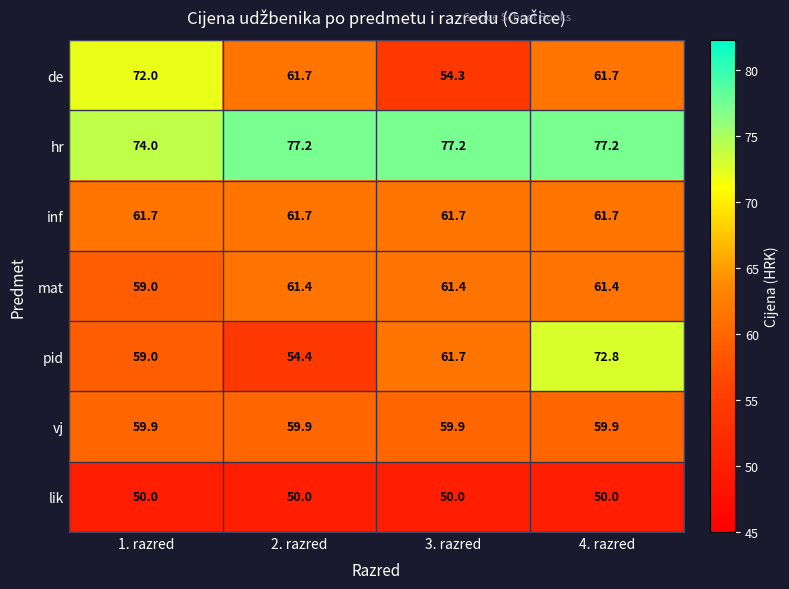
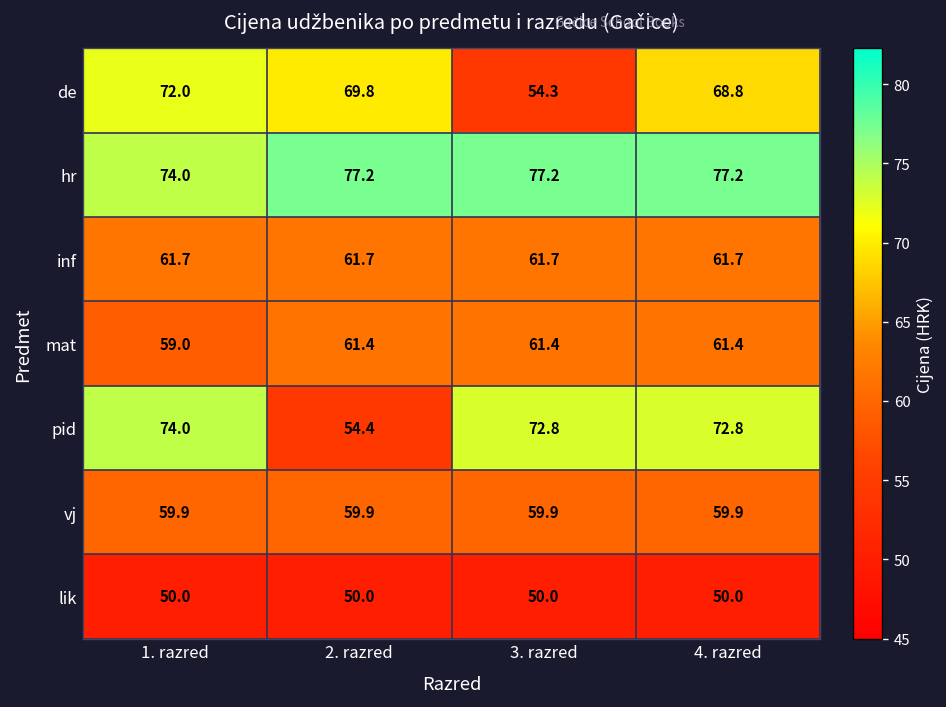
  {
    "de": {
      "1. razred": 72.0,
-     "2. razred": 61.7,
+     "2. razred": 69.8,
      "3. razred": 54.3,
-     "4. razred": 61.7
+     "4. razred": 68.8
    },
    "hr": {
      "1. razred": 74.0,
      "2. razred": 77.2,
      "3. razred": 77.2,
      "4. razred": 77.2
    },
    "inf": {
      "1. razred": 61.7,
      "2. razred": 61.7,
      "3. razred": 61.7,
      "4. razred": 61.7
    },
    "mat": {
      "1. razred": 59.0,
      "2. razred": 61.4,
      "3. razred": 61.4,
      "4. razred": 61.4
    },
    "pid": {
-     "1. razred": 59.0,
+     "1. razred": 74.0,
      "2. razred": 54.4,
-     "3. razred": 61.7,
+     "3. razred": 72.8,
      "4. razred": 72.8
    },
    "vj": {
      "1. razred": 59.9,
      "2. razred": 59.9,
      "3. razred": 59.9,
      "4. razred": 59.9
    },
    "lik": {
      "1. razred": 50.0,
      "2. razred": 50.0,
      "3. razred": 50.0,
      "4. razred": 50.0
    }
  }
